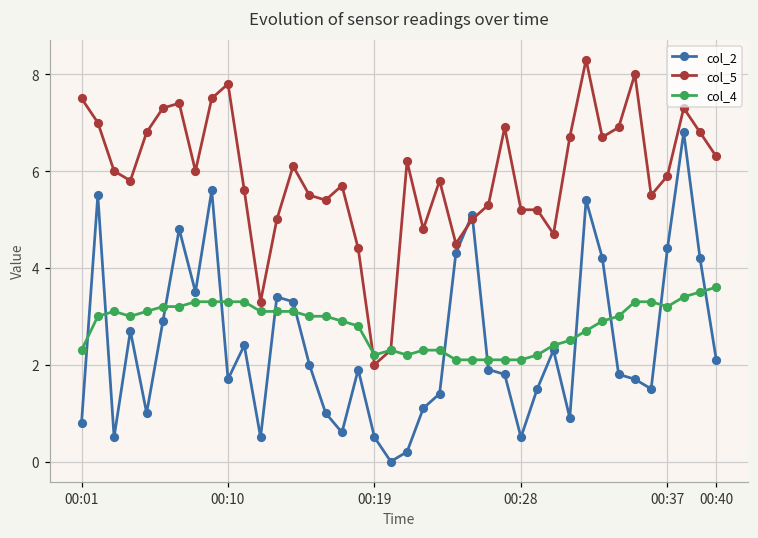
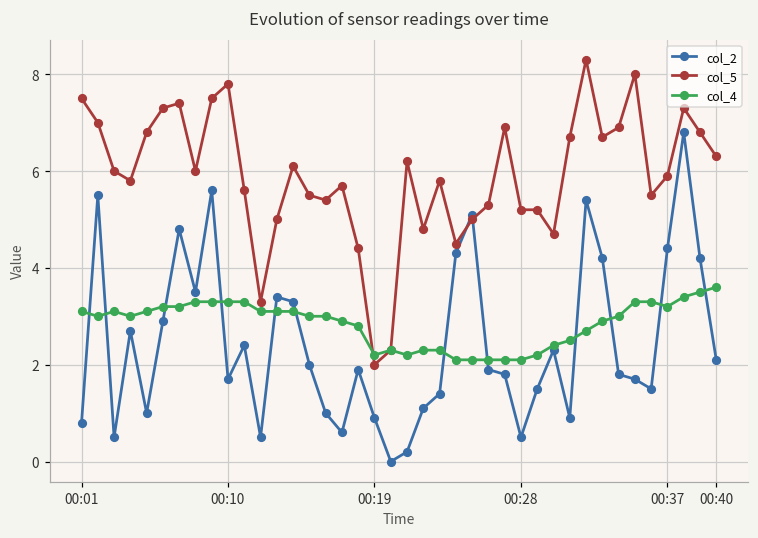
  {
    "col_2": {
      "00:01": 0.8,
      "00:10": 1.7,
-     "00:19": 0.5,
+     "00:19": 0.9,
      "00:28": 0.5,
      "00:37": 4.4,
      "00:40": 2.1
    },
    "col_5": {
      "00:01": 7.5,
      "00:10": 7.8,
      "00:19": 2.0,
      "00:28": 5.2,
      "00:37": 5.9,
      "00:40": 6.3
    },
    "col_4": {
-     "00:01": 2.3,
+     "00:01": 3.1,
      "00:10": 3.3,
      "00:19": 2.2,
      "00:28": 2.1,
      "00:37": 3.2,
      "00:40": 3.6
    }
  }
